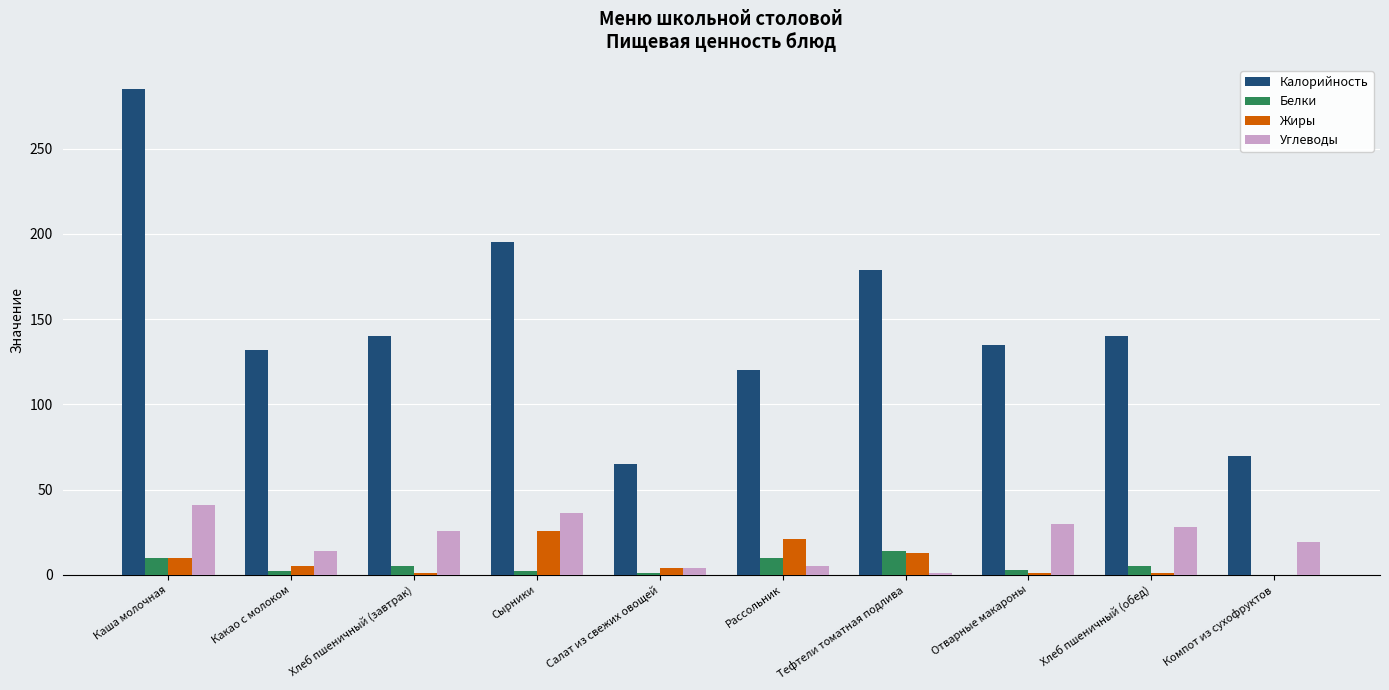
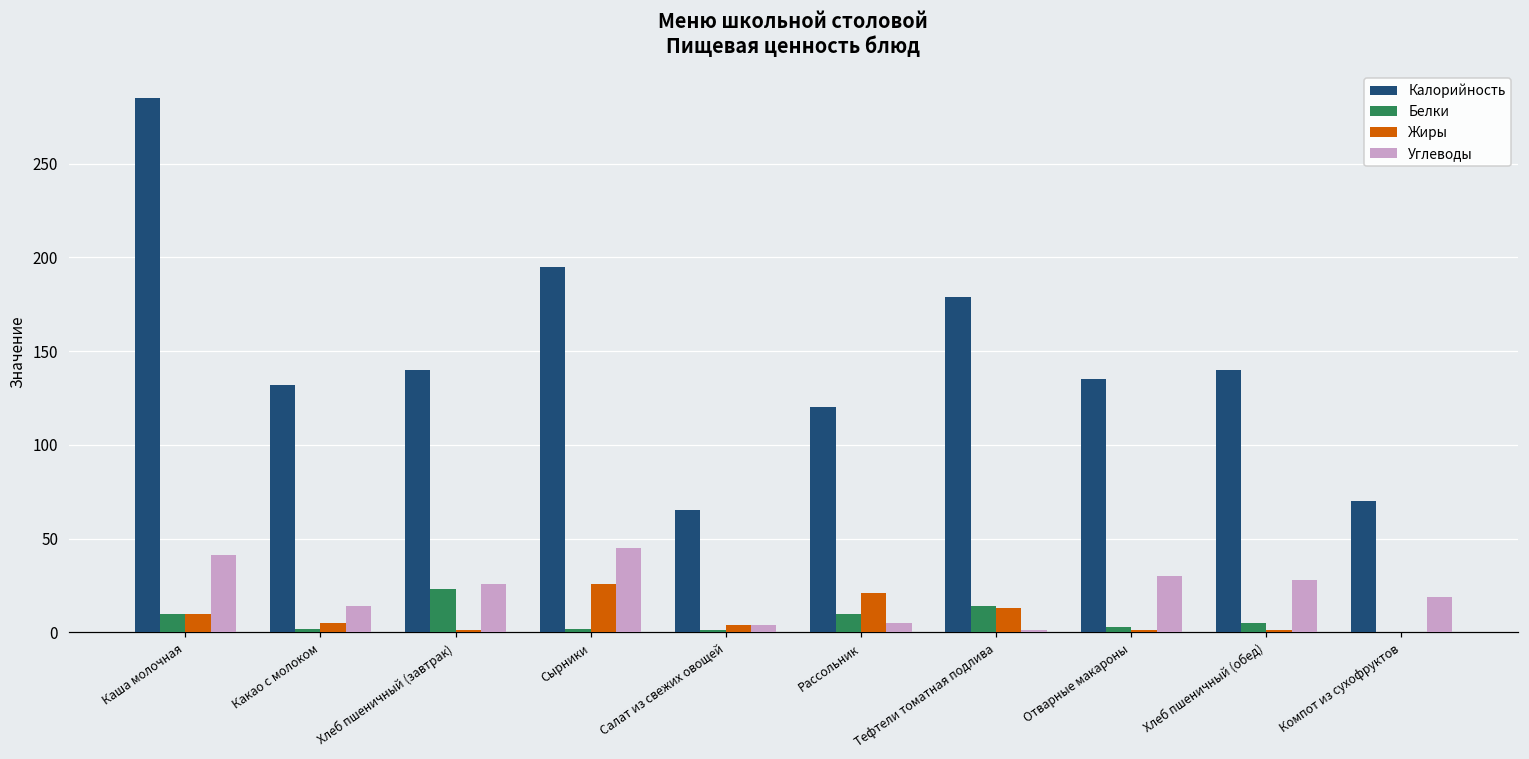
  {
    "Калорийность": {
      "Каша молочная": 285,
      "Какао с молоком": 132,
      "Хлеб пшеничный (завтрак)": 140,
      "Сырники": 195,
      "Салат из свежих овощей": 65,
      "Рассольник": 120,
      "Тефтели томатная подлива": 179,
      "Отварные макароны": 135,
      "Хлеб пшеничный (обед)": 140,
      "Компот из сухофруктов": 70
    },
    "Белки": {
      "Каша молочная": 10,
      "Какао с молоком": 2,
-     "Хлеб пшеничный (завтрак)": 5,
+     "Хлеб пшеничный (завтрак)": 23,
      "Сырники": 2,
      "Рассольник": 10,
      "Тефтели томатная подлива": 14,
      "Отварные макароны": 3,
      "Хлеб пшеничный (обед)": 5,
      "Компот из сухофруктов": 0
    },
    "Жиры": {
      "Каша молочная": 10,
      "Какао с молоком": 5,
      "Сырники": 26,
      "Салат из свежих овощей": 4,
      "Рассольник": 21,
      "Тефтели томатная подлива": 13,
      "Компот из сухофруктов": 0
    },
    "Углеводы": {
      "Каша молочная": 41,
      "Какао с молоком": 14,
      "Хлеб пшеничный (завтрак)": 26,
-     "Сырники": 36,
+     "Сырники": 45,
      "Салат из свежих овощей": 4,
      "Рассольник": 5,
      "Отварные макароны": 30,
      "Хлеб пшеничный (обед)": 28,
      "Компот из сухофруктов": 19
    }
  }
